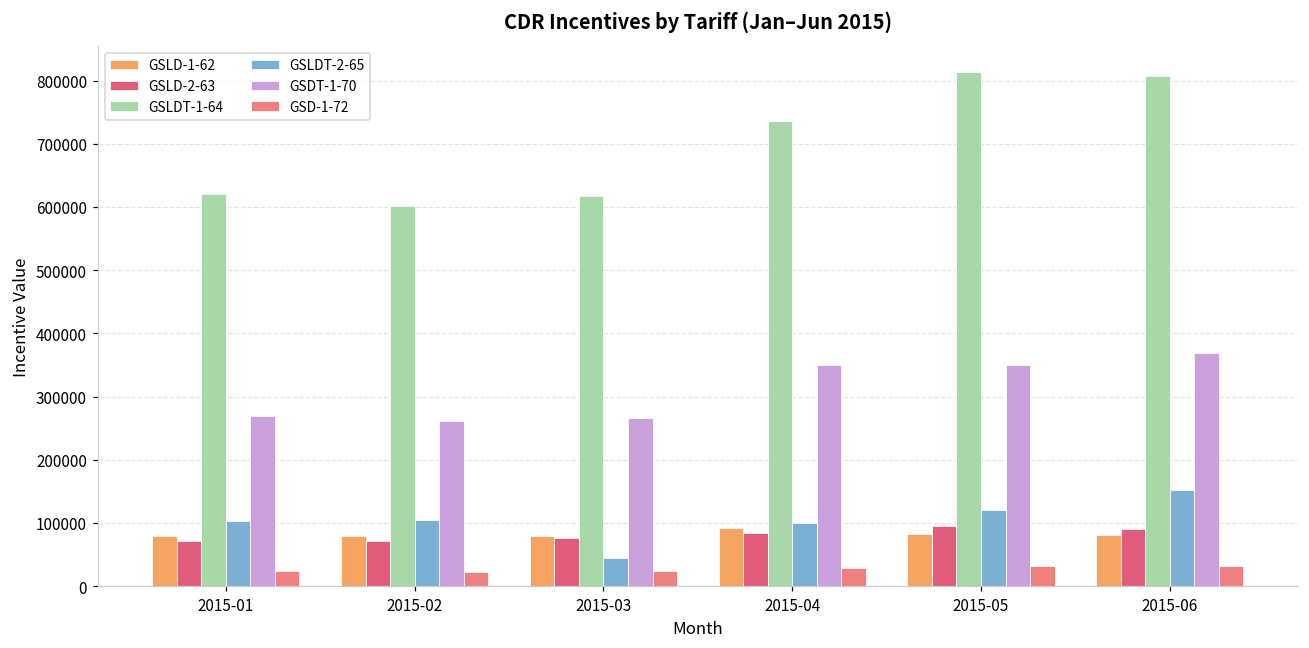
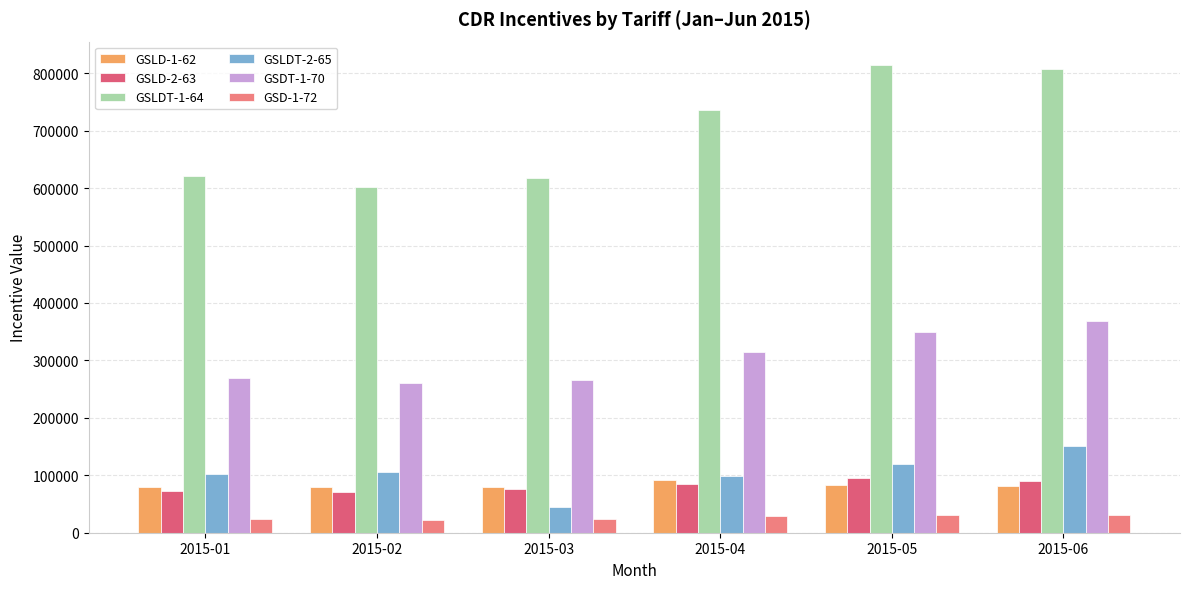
  {
    "GSLDT-1-64": {
      "2015-01": 620000,
      "2015-02": 600000,
      "2015-03": 620000,
      "2015-04": 740000,
      "2015-05": 810000,
      "2015-06": 810000
    },
    "GSLDT-2-65": {
      "2015-01": 100000,
      "2015-02": 110000,
      "2015-03": 40000,
      "2015-04": 100000,
      "2015-05": 120000,
      "2015-06": 150000
    },
    "GSDT-1-70": {
      "2015-01": 270000,
      "2015-02": 260000,
      "2015-03": 270000,
-     "2015-04": 350000,
+     "2015-04": 310000,
      "2015-05": 350000,
      "2015-06": 370000
    }
  }
